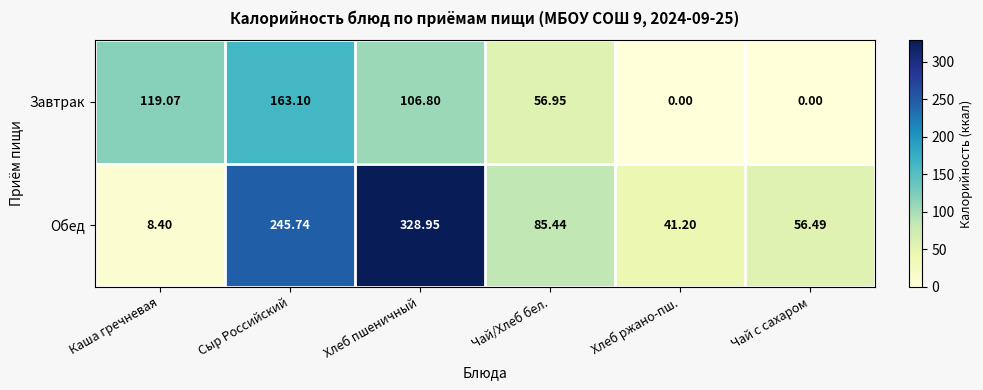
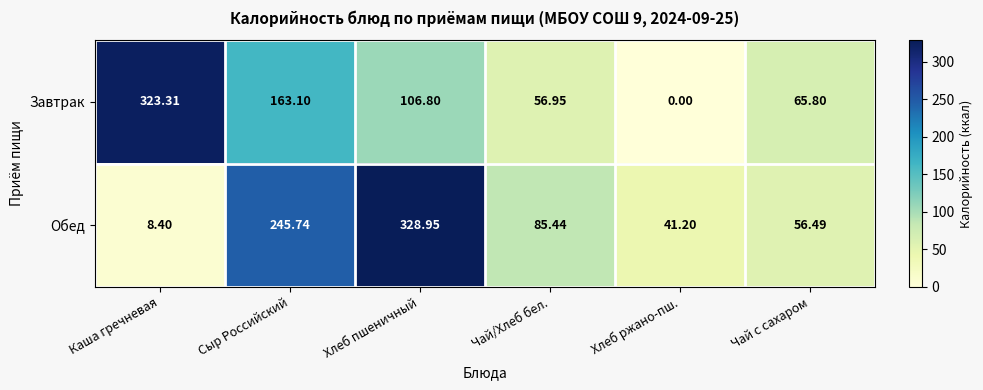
  {
    "Завтрак": {
-     "Каша гречневая": 119.07,
+     "Каша гречневая": 323.31,
      "Сыр Российский": 163.10,
      "Хлеб пшеничный": 106.80,
      "Чай/Хлеб бел.": 56.95,
      "Хлеб ржано-пш.": 0.00,
-     "Чай с сахаром": 0.00
+     "Чай с сахаром": 65.80
    },
    "Обед": {
      "Каша гречневая": 8.40,
      "Сыр Российский": 245.74,
      "Хлеб пшеничный": 328.95,
      "Чай/Хлеб бел.": 85.44,
      "Хлеб ржано-пш.": 41.20,
      "Чай с сахаром": 56.49
    }
  }
